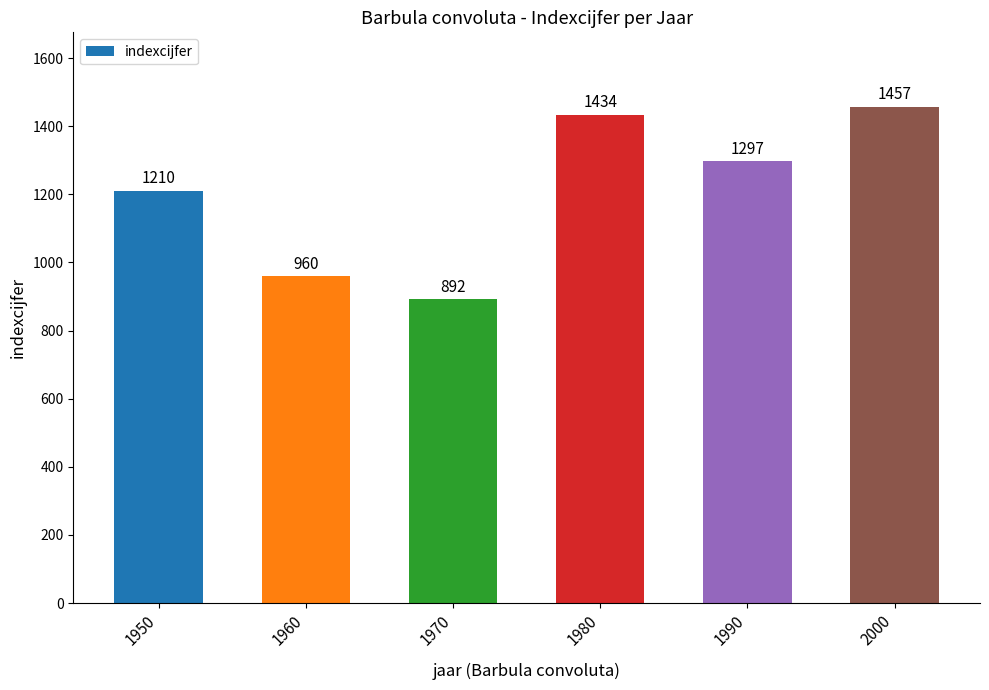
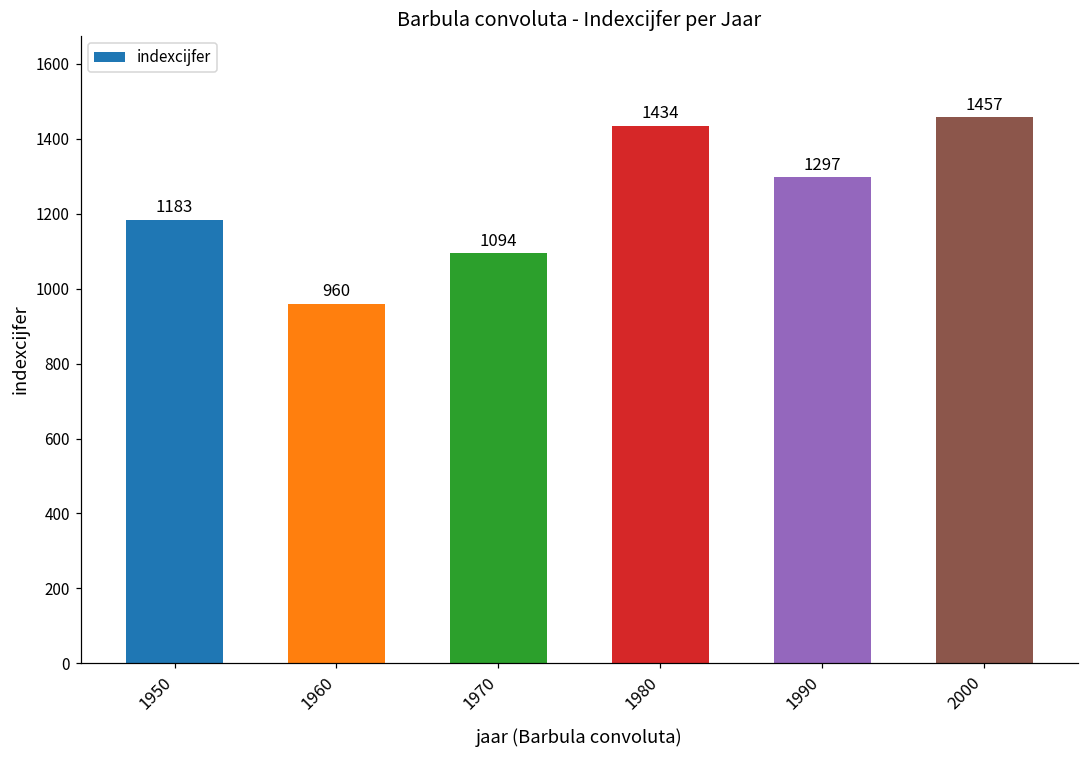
  {
-   "1950": 1210,
+   "1950": 1183,
    "1960": 960,
-   "1970": 892,
+   "1970": 1094,
    "1980": 1434,
    "1990": 1297,
    "2000": 1457
  }
